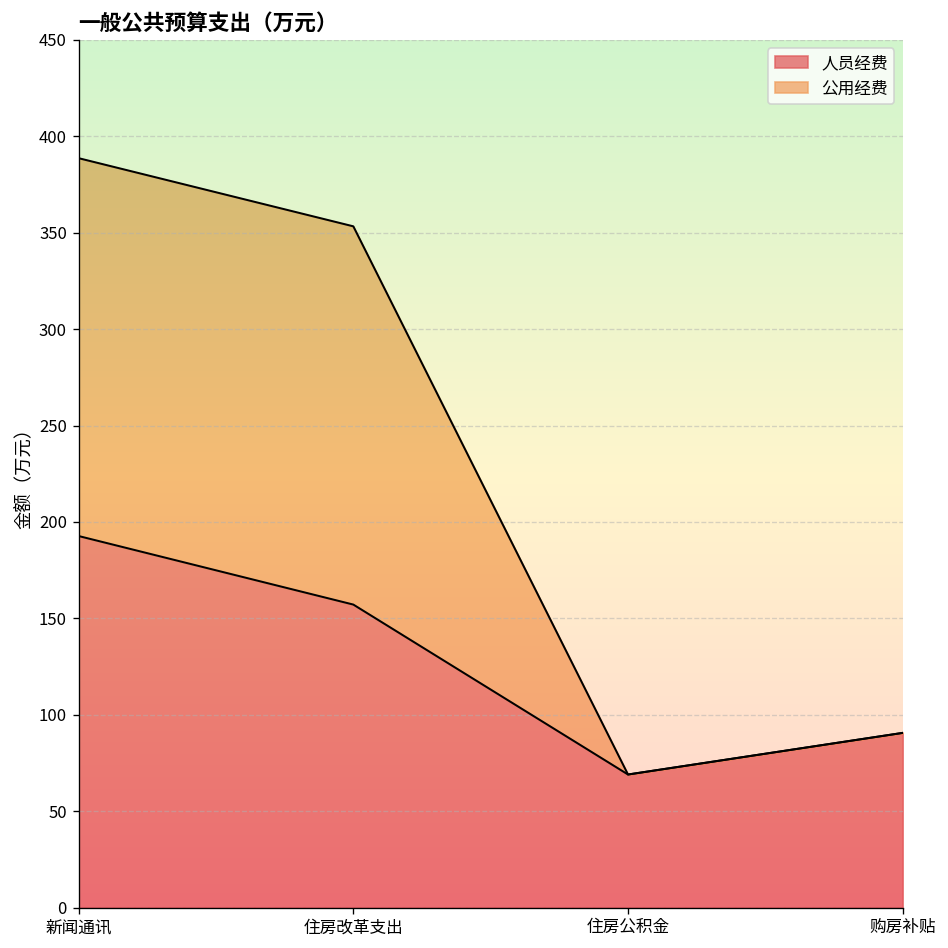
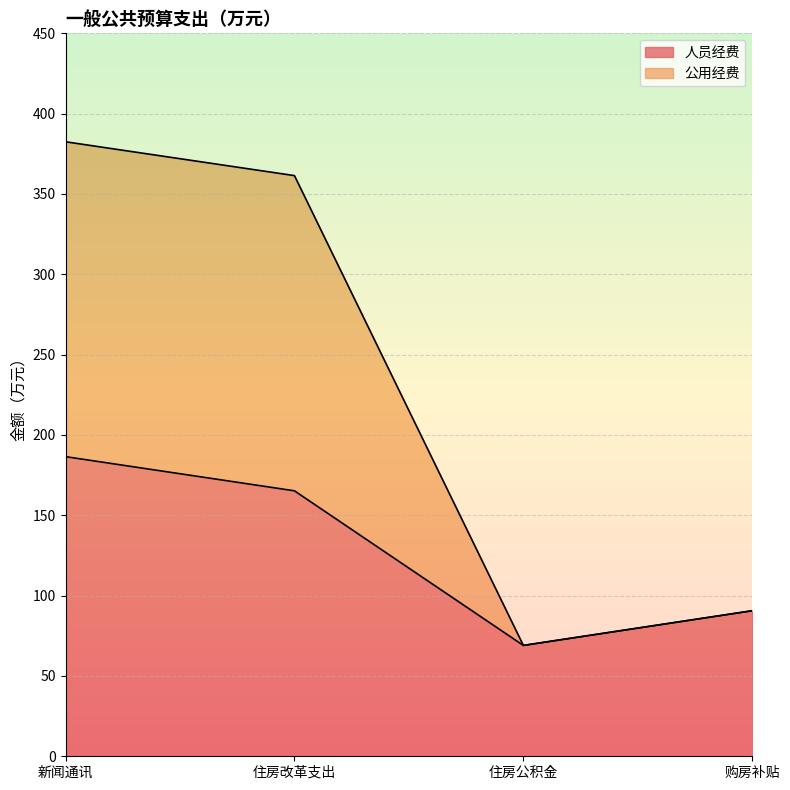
  {
    "人员经费": {
-     "新闻通讯": 193,
-     "住房改革支出": 157
+     "新闻通讯": 187,
+     "住房改革支出": 165
    },
    "公用经费": {
      "新闻通讯": 196,
      "住房改革支出": 196
    }
  }
